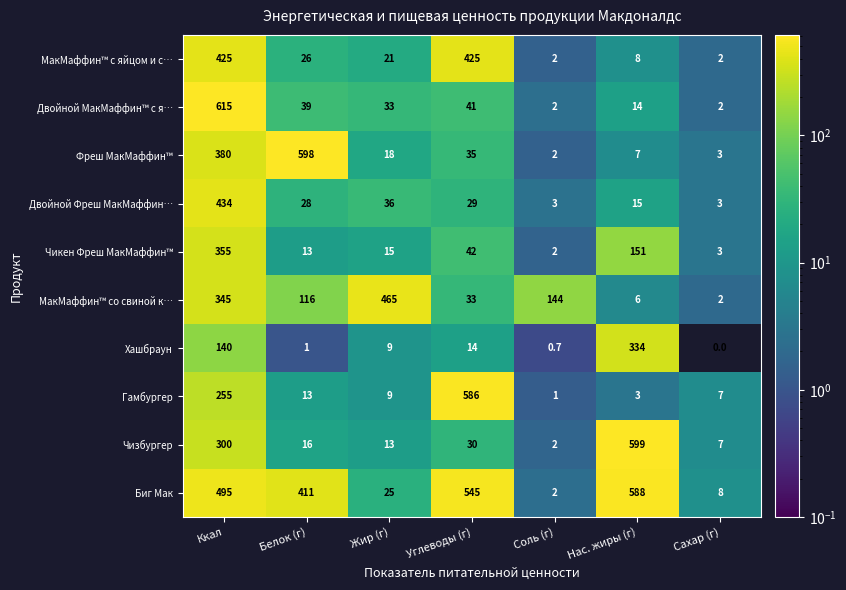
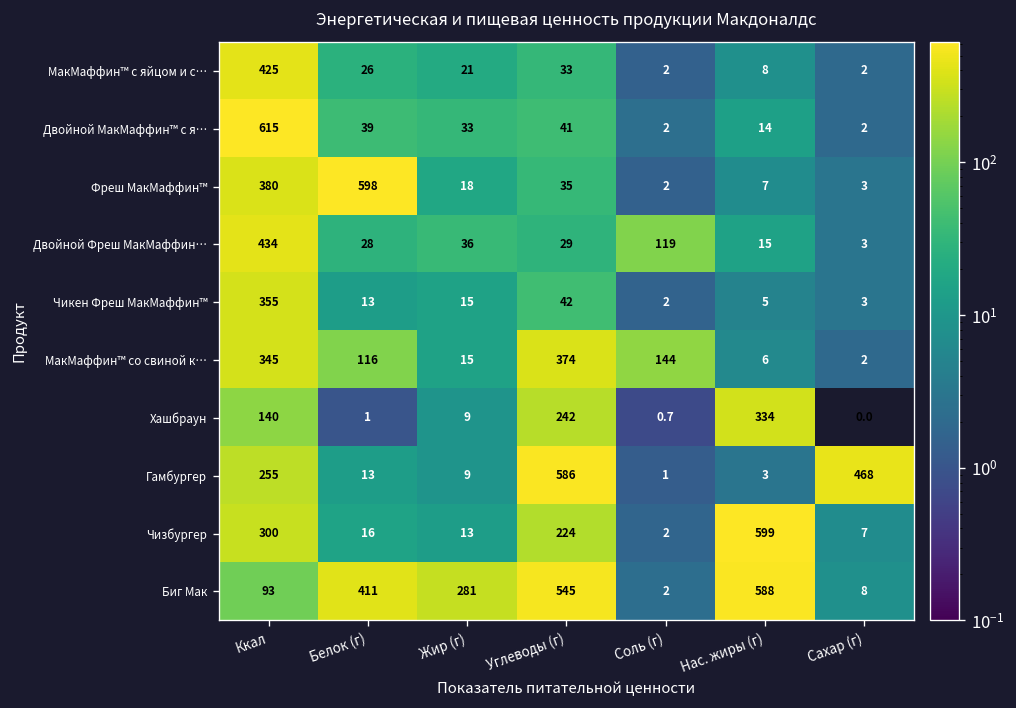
  {
    "МакМаффин™ с яйцом и с…": {
      "Ккал": 425,
      "Белок (г)": 26,
      "Жир (г)": 21,
-     "Углеводы (г)": 425,
+     "Углеводы (г)": 33,
      "Соль (г)": 2,
      "Нас. жиры (г)": 8,
      "Сахар (г)": 2
    },
    "Двойной МакМаффин™ с я…": {
      "Ккал": 615,
      "Белок (г)": 39,
      "Жир (г)": 33,
      "Углеводы (г)": 41,
      "Соль (г)": 2,
      "Нас. жиры (г)": 14,
      "Сахар (г)": 2
    },
    "Фреш МакМаффин™": {
      "Ккал": 380,
      "Белок (г)": 598,
      "Жир (г)": 18,
      "Углеводы (г)": 35,
      "Соль (г)": 2,
      "Нас. жиры (г)": 7,
      "Сахар (г)": 3
    },
    "Двойной Фреш МакМаффин…": {
      "Ккал": 434,
      "Белок (г)": 28,
      "Жир (г)": 36,
      "Углеводы (г)": 29,
-     "Соль (г)": 3,
+     "Соль (г)": 119,
      "Нас. жиры (г)": 15,
      "Сахар (г)": 3
    },
    "Чикен Фреш МакМаффин™": {
      "Ккал": 355,
      "Белок (г)": 13,
      "Жир (г)": 15,
      "Углеводы (г)": 42,
      "Соль (г)": 2,
-     "Нас. жиры (г)": 151,
+     "Нас. жиры (г)": 5,
      "Сахар (г)": 3
    },
    "МакМаффин™ со свиной к…": {
      "Ккал": 345,
      "Белок (г)": 116,
-     "Жир (г)": 465,
-     "Углеводы (г)": 33,
+     "Жир (г)": 15,
+     "Углеводы (г)": 374,
      "Соль (г)": 144,
      "Нас. жиры (г)": 6,
      "Сахар (г)": 2
    },
    "Хашбраун": {
      "Ккал": 140,
      "Белок (г)": 1,
      "Жир (г)": 9,
-     "Углеводы (г)": 14,
+     "Углеводы (г)": 242,
      "Соль (г)": 0.7,
      "Нас. жиры (г)": 334
    },
    "Гамбургер": {
      "Ккал": 255,
      "Белок (г)": 13,
      "Жир (г)": 9,
      "Углеводы (г)": 586,
      "Соль (г)": 1,
      "Нас. жиры (г)": 3,
-     "Сахар (г)": 7
+     "Сахар (г)": 468
    },
    "Чизбургер": {
      "Ккал": 300,
      "Белок (г)": 16,
      "Жир (г)": 13,
-     "Углеводы (г)": 30,
+     "Углеводы (г)": 224,
      "Соль (г)": 2,
      "Нас. жиры (г)": 599,
      "Сахар (г)": 7
    },
    "Биг Мак": {
-     "Ккал": 495,
+     "Ккал": 93,
      "Белок (г)": 411,
-     "Жир (г)": 25,
+     "Жир (г)": 281,
      "Углеводы (г)": 545,
      "Соль (г)": 2,
      "Нас. жиры (г)": 588,
      "Сахар (г)": 8
    }
  }
